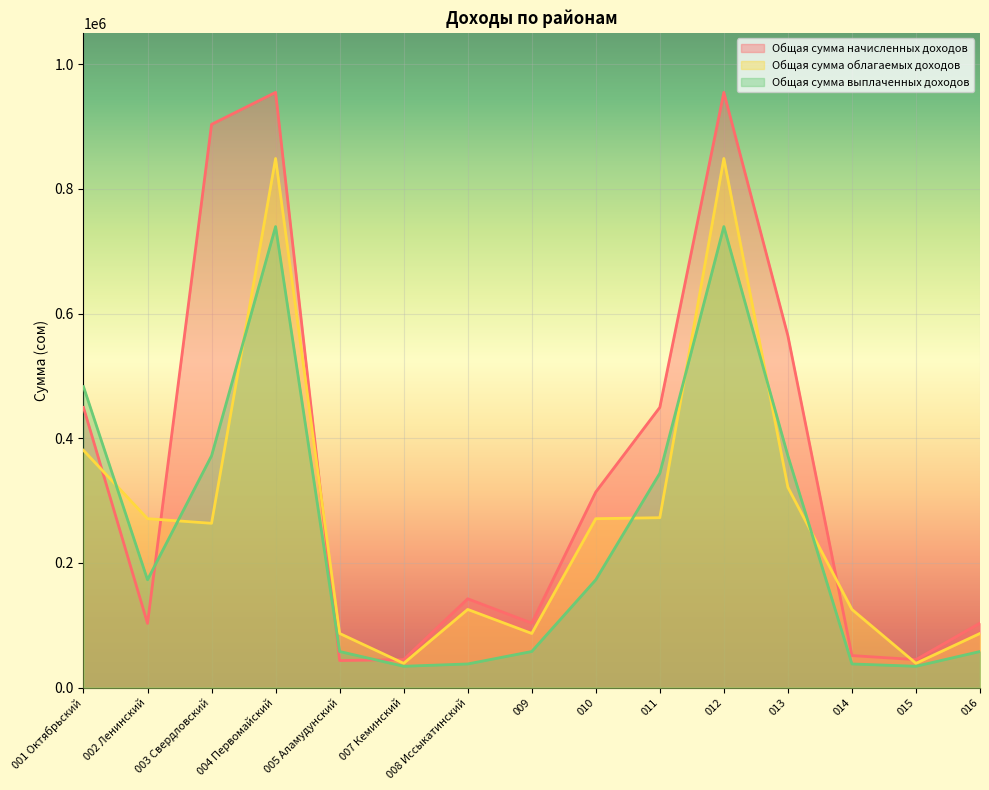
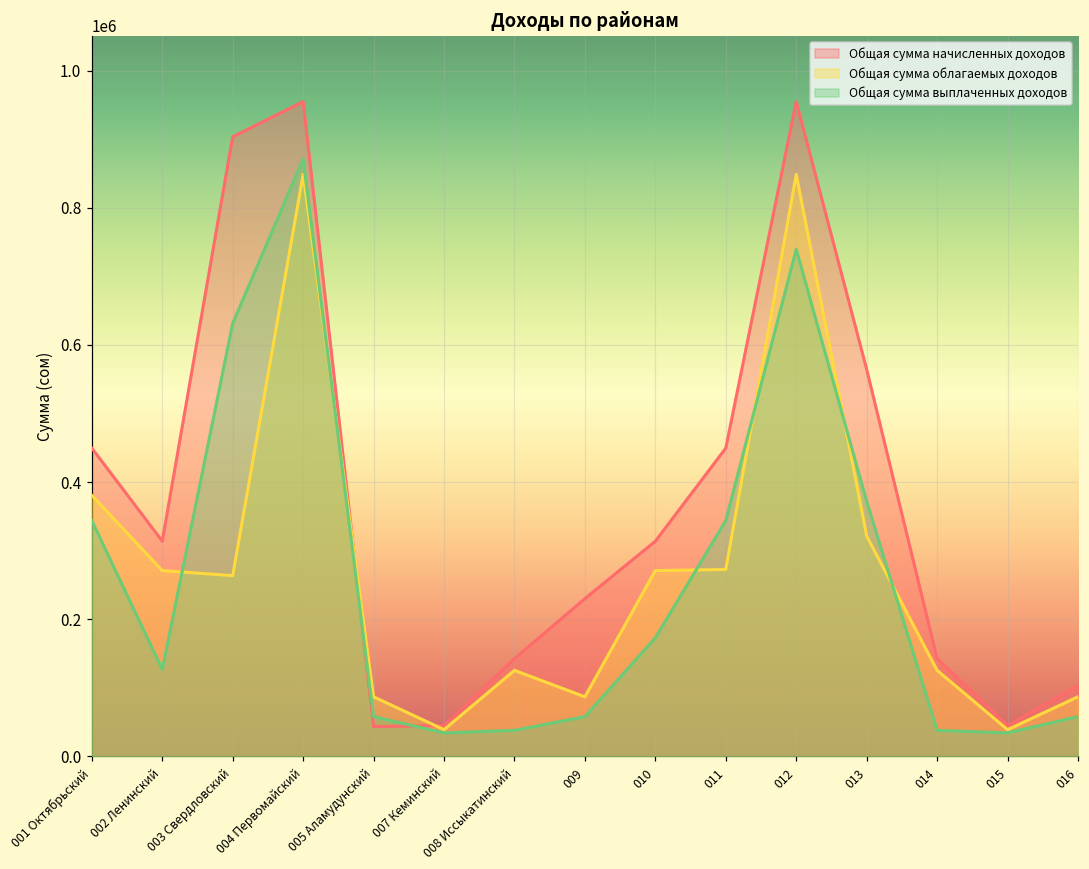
  {
    "Общая сумма начисленных доходов": {
      "001 Октябрьский": 450000,
-     "002 Ленинский": 100000,
+     "002 Ленинский": 310000,
      "003 Свердловский": 900000,
      "004 Первомайский": 950000,
      "005 Аламудунский": 40000,
      "007 Кеминский": 40000,
      "008 Иссыкатинский": 140000,
-     "009": 100000,
+     "009": 230000,
      "010": 310000,
      "011": 450000,
      "012": 950000,
      "013": 560000,
-     "014": 50000,
+     "014": 140000,
      "015": 40000,
      "016": 100000
    },
    "Общая сумма облагаемых доходов": {
      "001 Октябрьский": 380000,
      "002 Ленинский": 270000,
      "003 Свердловский": 260000,
      "004 Первомайский": 850000,
      "005 Аламудунский": 90000,
      "007 Кеминский": 40000,
      "008 Иссыкатинский": 130000,
      "009": 90000,
      "010": 270000,
      "011": 270000,
      "012": 850000,
      "013": 320000,
      "014": 130000,
      "015": 40000,
      "016": 90000
    },
    "Общая сумма выплаченных доходов": {
-     "001 Октябрьский": 480000,
-     "002 Ленинский": 170000,
-     "003 Свердловский": 370000,
-     "004 Первомайский": 740000,
+     "001 Октябрьский": 340000,
+     "002 Ленинский": 130000,
+     "003 Свердловский": 630000,
+     "004 Первомайский": 870000,
      "005 Аламудунский": 60000,
      "007 Кеминский": 30000,
      "008 Иссыкатинский": 40000,
      "009": 60000,
      "010": 170000,
      "011": 340000,
      "012": 740000,
      "013": 370000,
      "014": 40000,
      "015": 30000,
      "016": 60000
    }
  }
